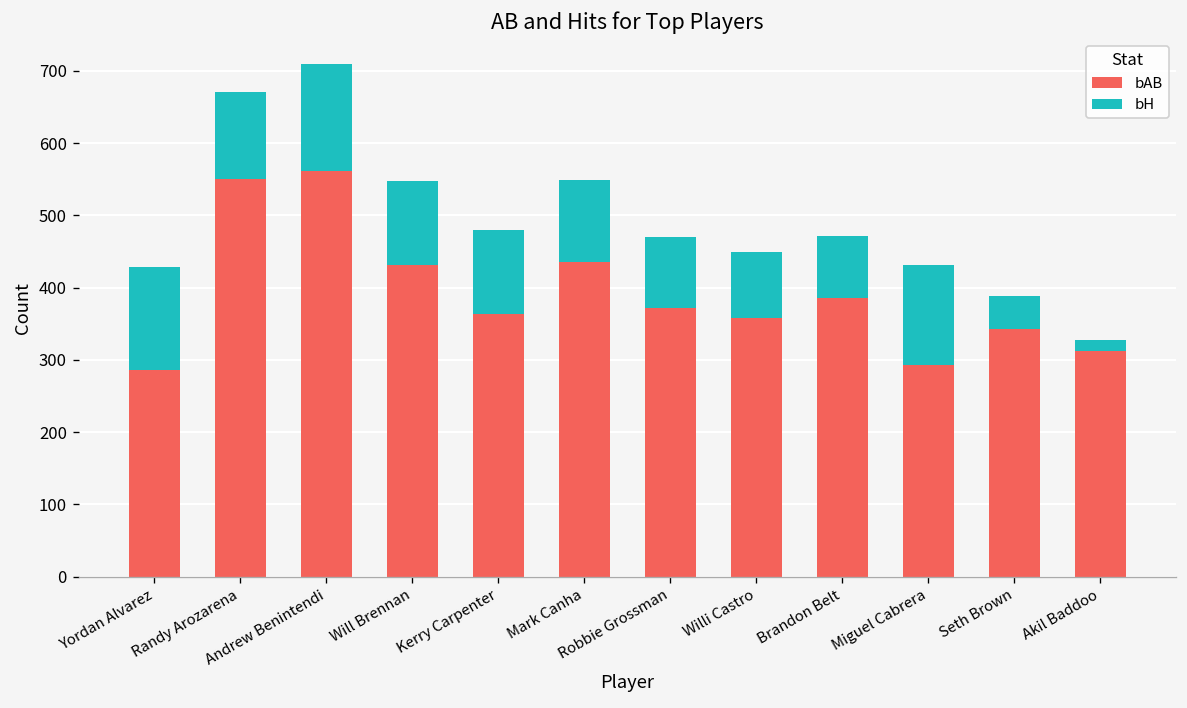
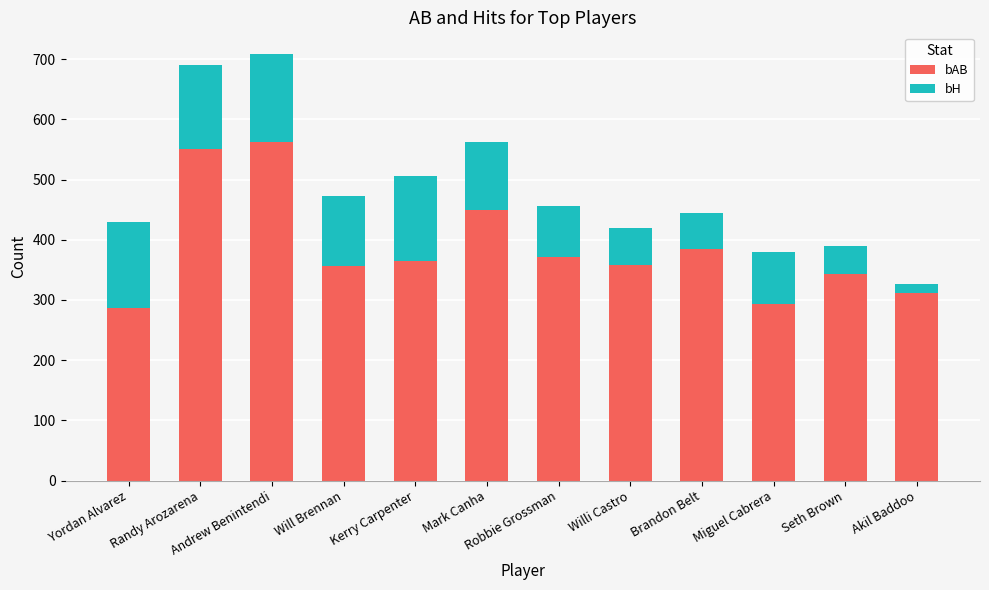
  {
    "bAB": {
      "Yordan Alvarez": 290,
      "Randy Arozarena": 550,
      "Andrew Benintendi": 560,
-     "Will Brennan": 430,
+     "Will Brennan": 360,
      "Kerry Carpenter": 360,
-     "Mark Canha": 440,
+     "Mark Canha": 450,
      "Robbie Grossman": 370,
      "Willi Castro": 360,
      "Brandon Belt": 390,
      "Miguel Cabrera": 290,
      "Seth Brown": 340,
      "Akil Baddoo": 310
    },
    "bH": {
      "Yordan Alvarez": 140,
-     "Randy Arozarena": 120,
+     "Randy Arozarena": 140,
      "Andrew Benintendi": 150,
      "Will Brennan": 120,
-     "Kerry Carpenter": 120,
+     "Kerry Carpenter": 140,
      "Mark Canha": 110,
-     "Robbie Grossman": 100,
-     "Willi Castro": 90,
-     "Brandon Belt": 90,
-     "Miguel Cabrera": 140,
+     "Robbie Grossman": 80,
+     "Willi Castro": 60,
+     "Brandon Belt": 60,
+     "Miguel Cabrera": 90,
      "Seth Brown": 50,
      "Akil Baddoo": 20
    }
  }
